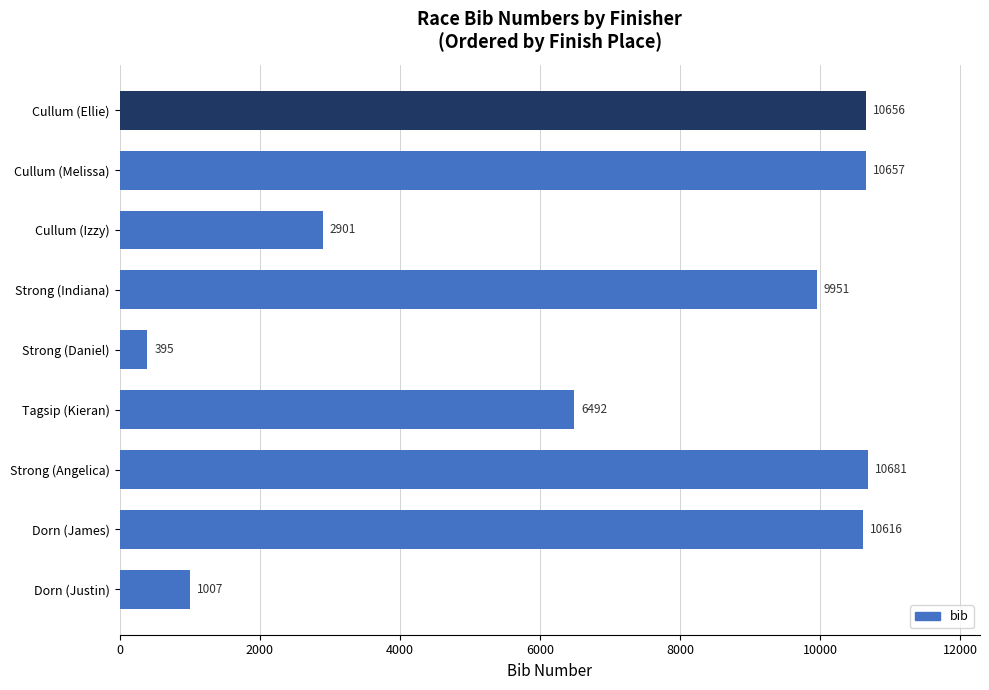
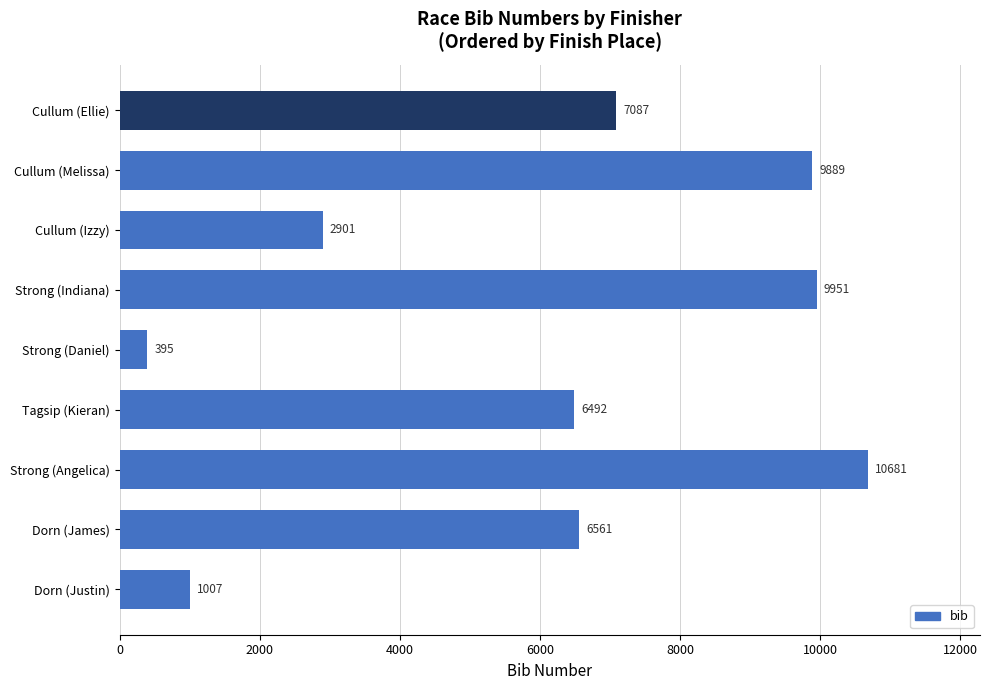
  {
-   "Cullum (Ellie)": 10656,
-   "Cullum (Melissa)": 10657,
+   "Cullum (Ellie)": 7087,
+   "Cullum (Melissa)": 9889,
    "Cullum (Izzy)": 2901,
    "Strong (Indiana)": 9951,
    "Strong (Daniel)": 395,
    "Tagsip (Kieran)": 6492,
    "Strong (Angelica)": 10681,
-   "Dorn (James)": 10616,
+   "Dorn (James)": 6561,
    "Dorn (Justin)": 1007
  }
